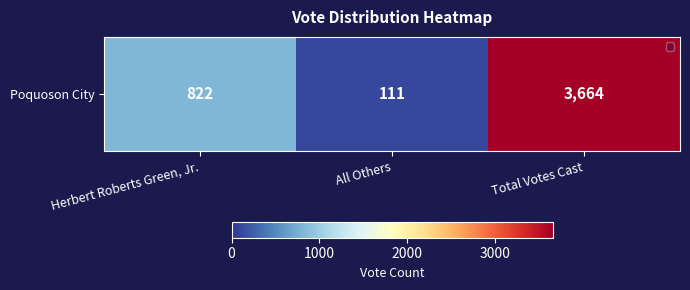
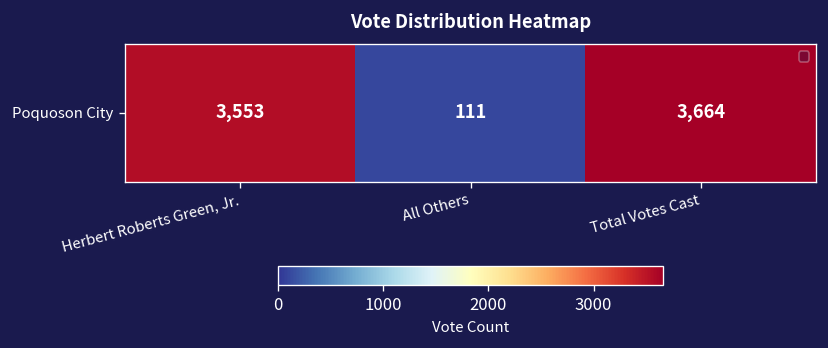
  {
    "Poquoson City": {
-     "Herbert Roberts Green, Jr.": "822",
+     "Herbert Roberts Green, Jr.": "3,553",
      "All Others": "111",
      "Total Votes Cast": "3,664"
    }
  }
